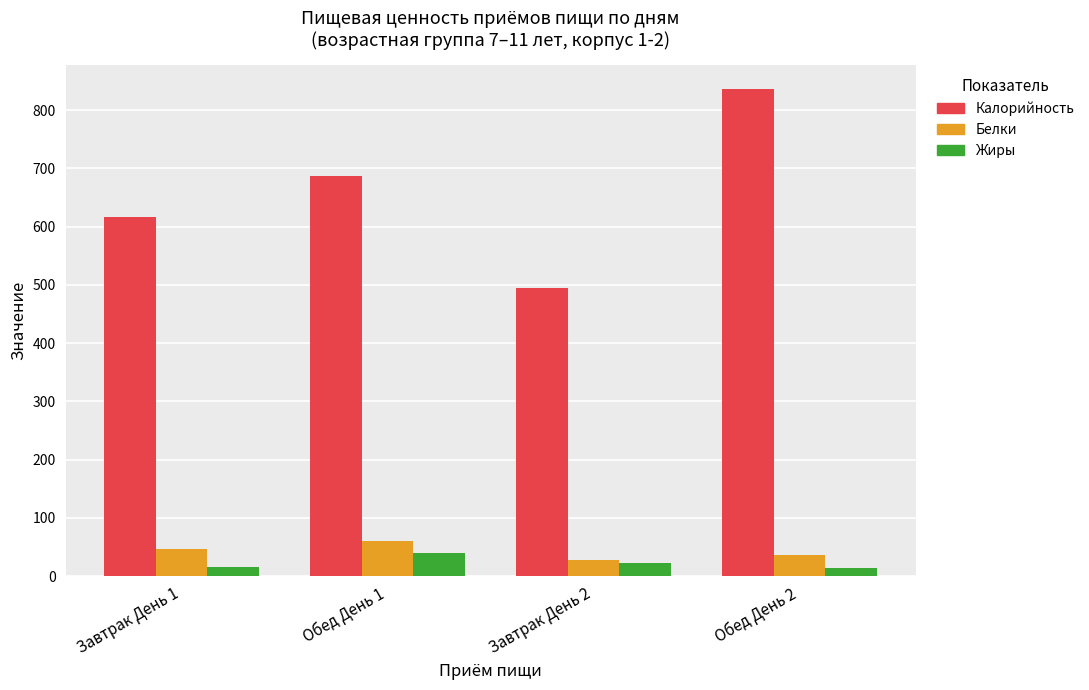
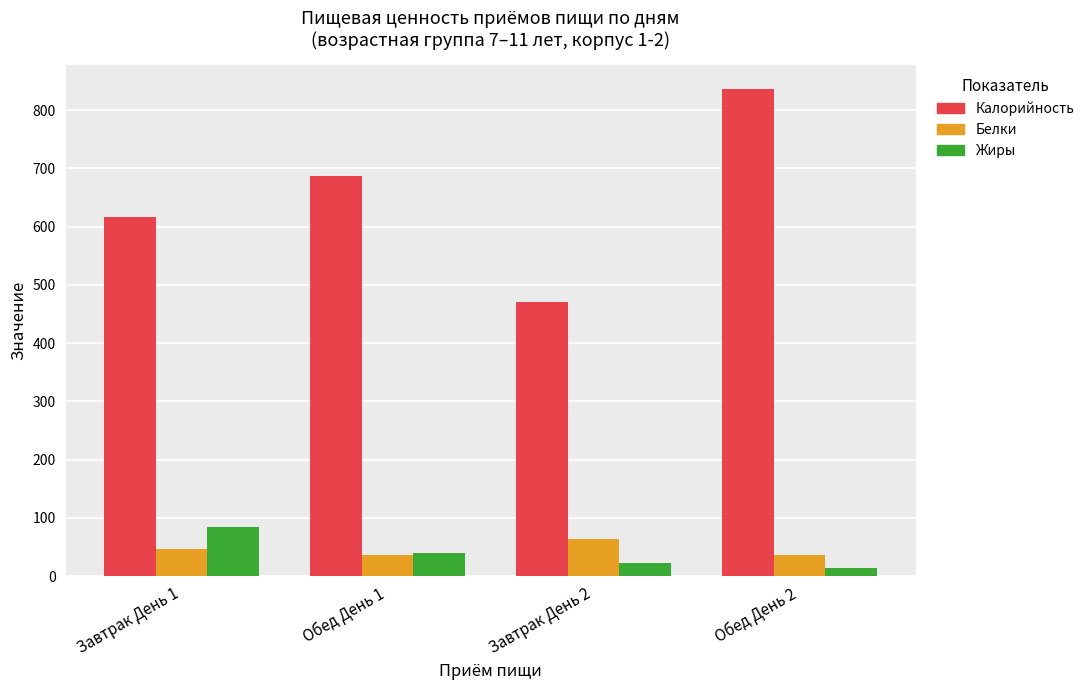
  {
    "Калорийность": {
      "Завтрак День 1": 620,
      "Обед День 1": 690,
-     "Завтрак День 2": 490,
+     "Завтрак День 2": 470,
      "Обед День 2": 840
    },
    "Белки": {
      "Завтрак День 1": 50,
-     "Обед День 1": 60,
-     "Завтрак День 2": 30,
+     "Обед День 1": 40,
+     "Завтрак День 2": 60,
      "Обед День 2": 40
    },
    "Жиры": {
-     "Завтрак День 1": 10,
+     "Завтрак День 1": 80,
      "Обед День 1": 40,
      "Завтрак День 2": 20,
      "Обед День 2": 10
    }
  }
